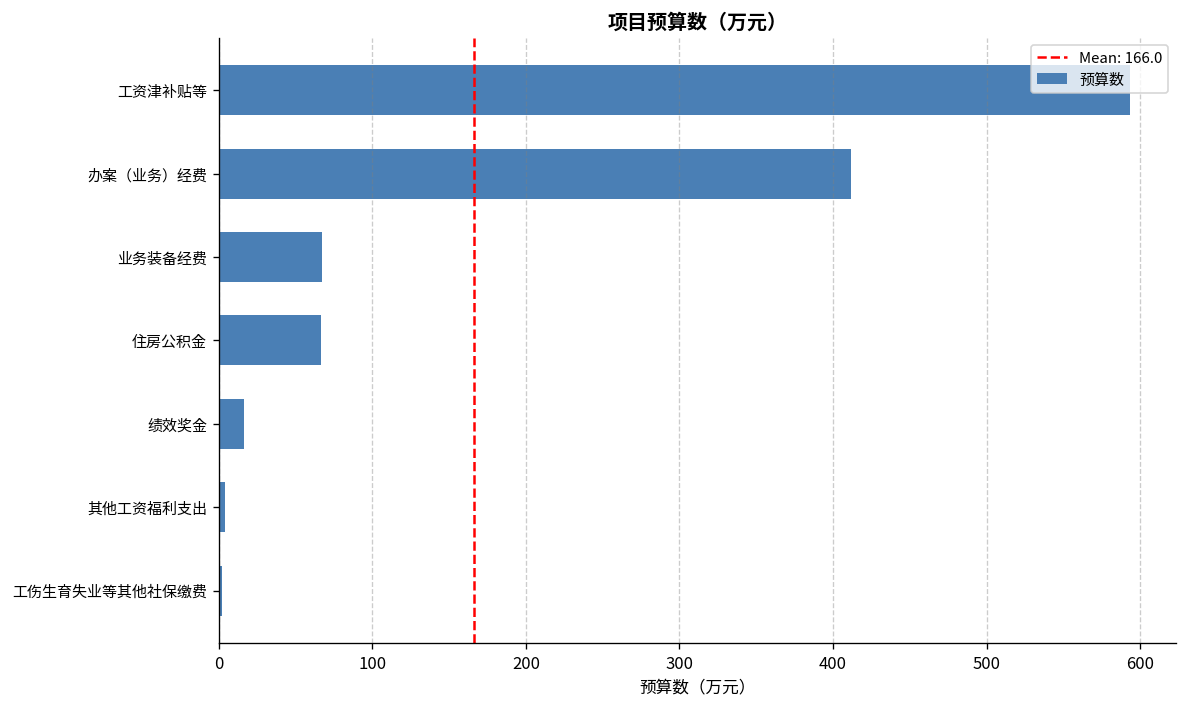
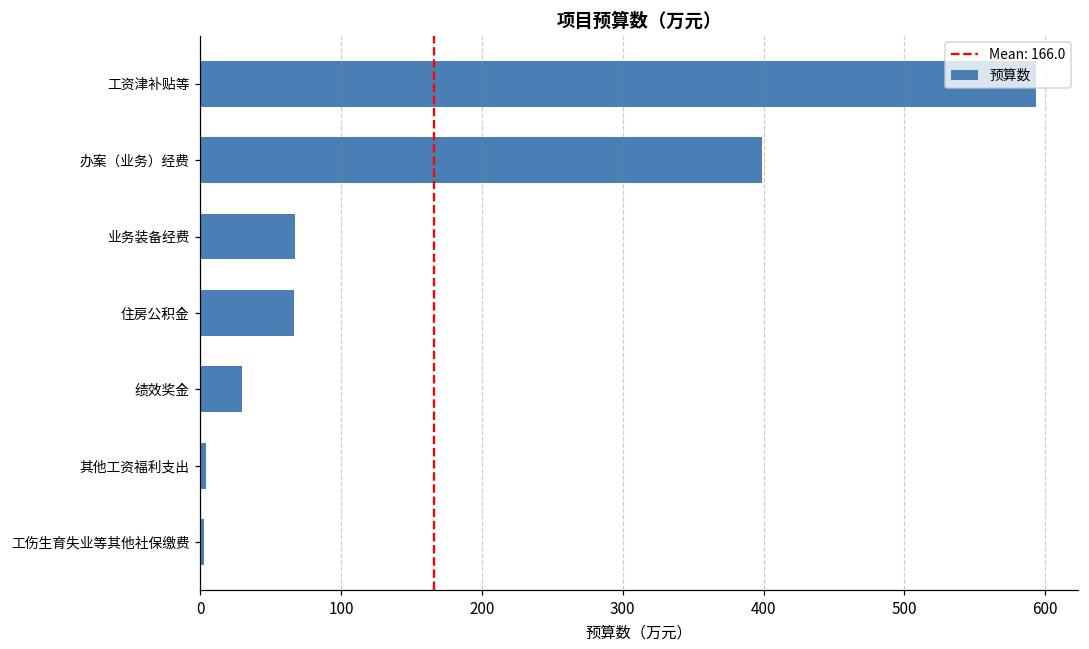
  {
-   "办案（业务）经费": 412,
+   "办案（业务）经费": 399,
    "业务装备经费": 67,
    "住房公积金": 66,
-   "绩效奖金": 17,
+   "绩效奖金": 30,
    "其他工资福利支出": 4,
    "工伤生育失业等其他社保缴费": 2
  }
